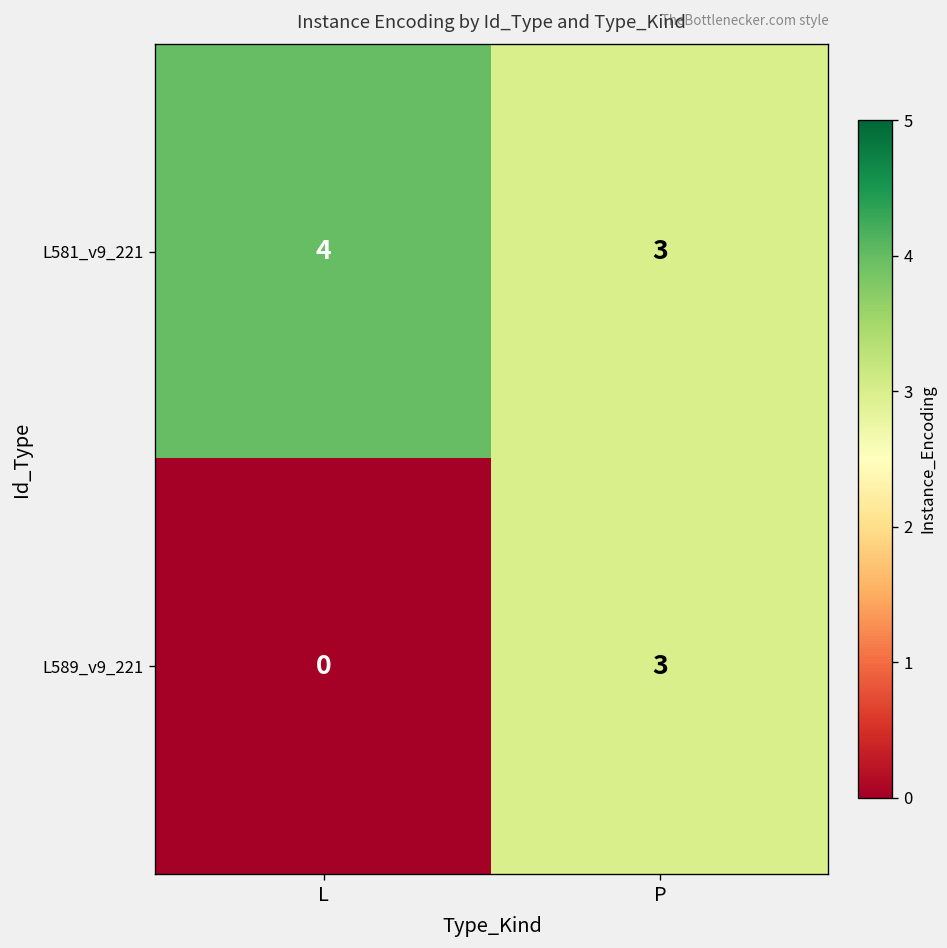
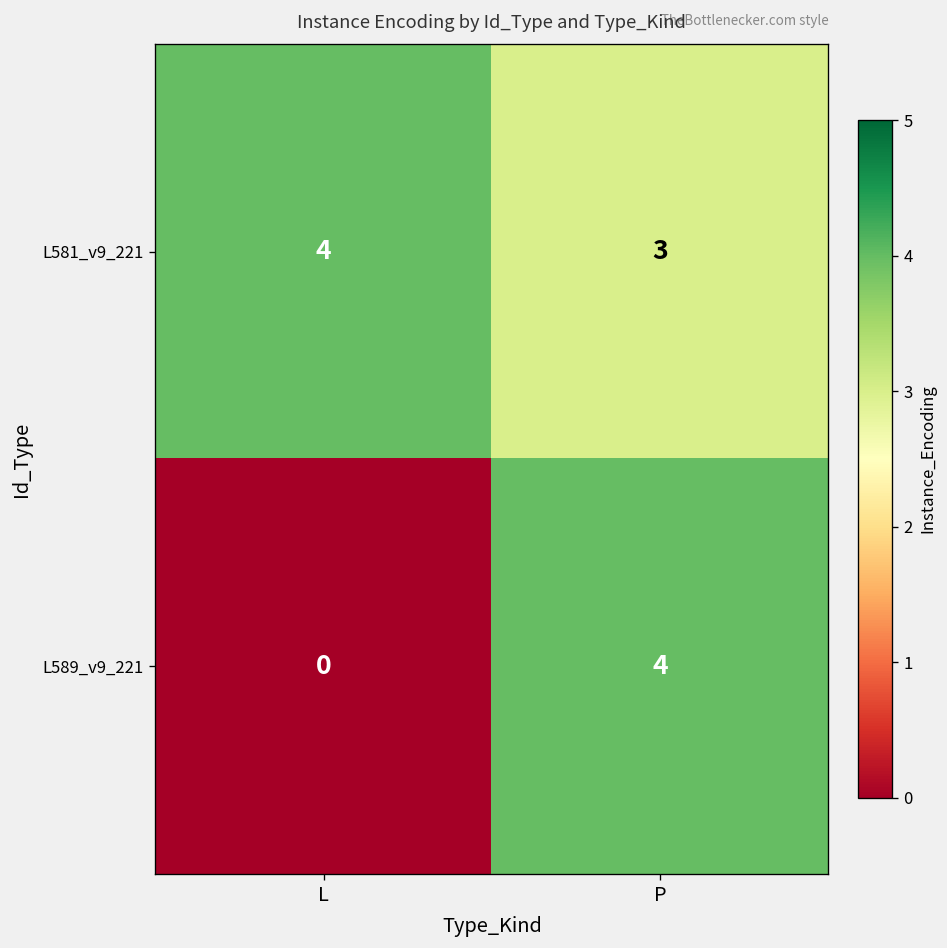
  {
    "L581_v9_221": {
      "L": 4,
      "P": 3
    },
    "L589_v9_221": {
      "L": 0,
-     "P": 3
+     "P": 4
    }
  }
